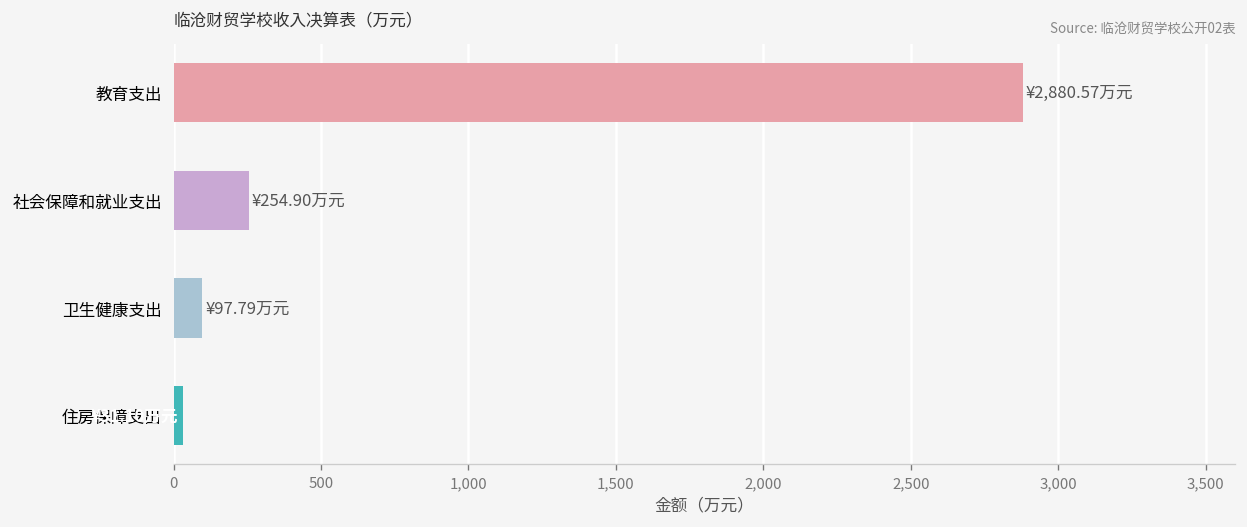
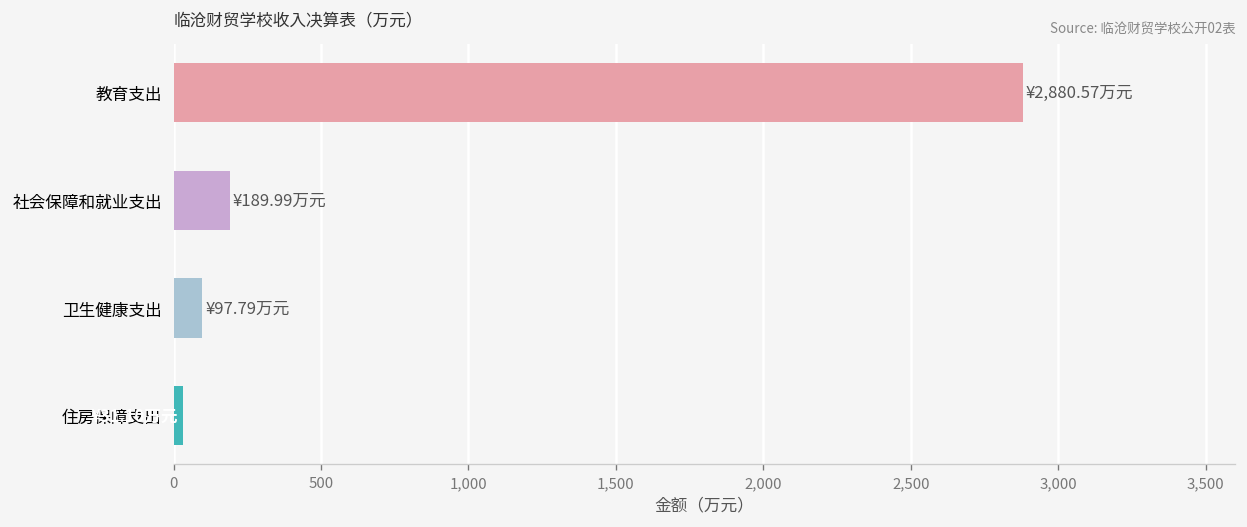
  {
    "教育支出": "¥2,880.57",
-   "社会保障和就业支出": "¥254.90",
+   "社会保障和就业支出": "¥189.99",
    "卫生健康支出": "¥97.79"
  }
